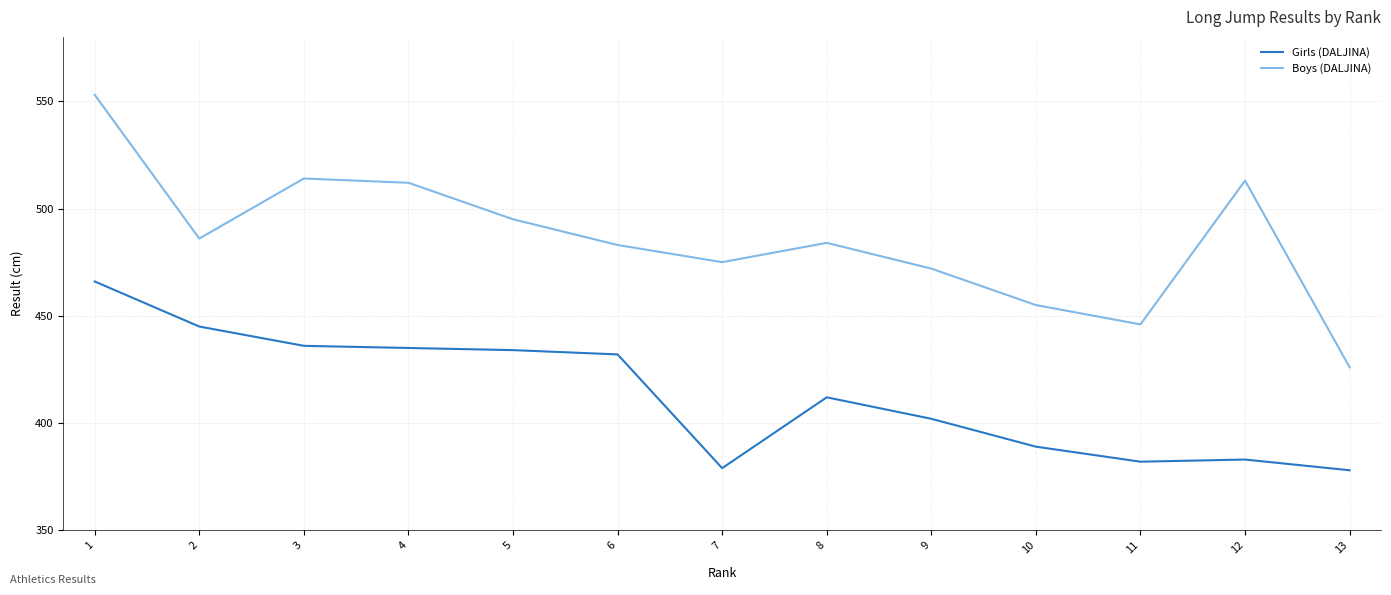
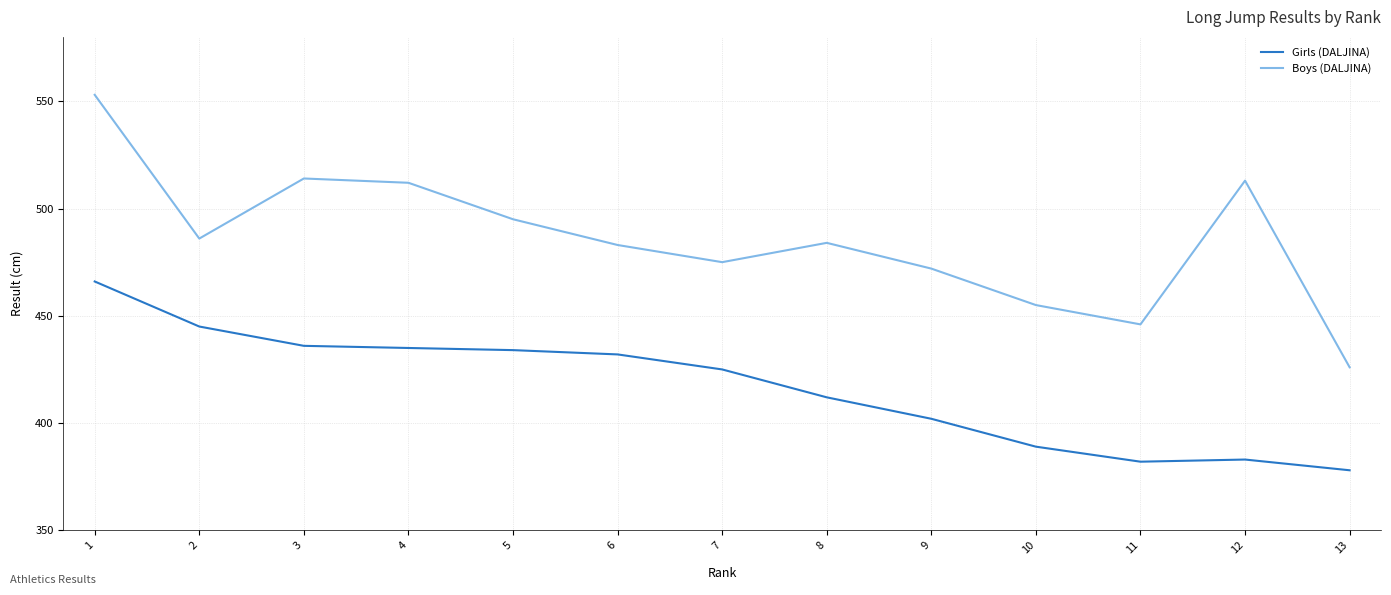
  {
    "Girls (DALJINA)": {
      "1": 466,
      "2": 445,
      "3": 436,
      "4": 435,
      "5": 434,
      "6": 432,
-     "7": 379,
+     "7": 425,
      "8": 412,
      "9": 402,
      "10": 389,
      "11": 382,
      "12": 383,
      "13": 378
    },
    "Boys (DALJINA)": {
      "1": 553,
      "2": 486,
      "3": 514,
      "4": 512,
      "5": 495,
      "6": 483,
      "7": 475,
      "8": 484,
      "9": 472,
      "10": 455,
      "11": 446,
      "12": 513,
      "13": 426
    }
  }
